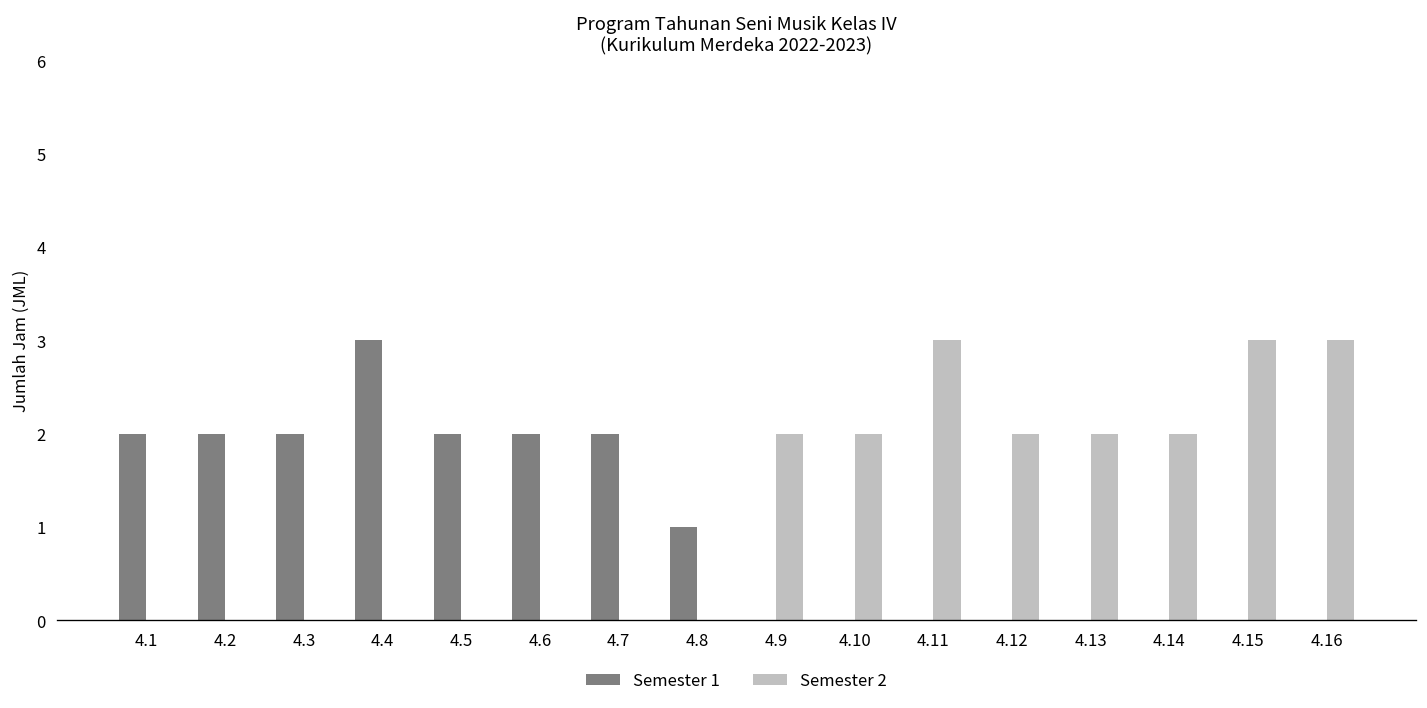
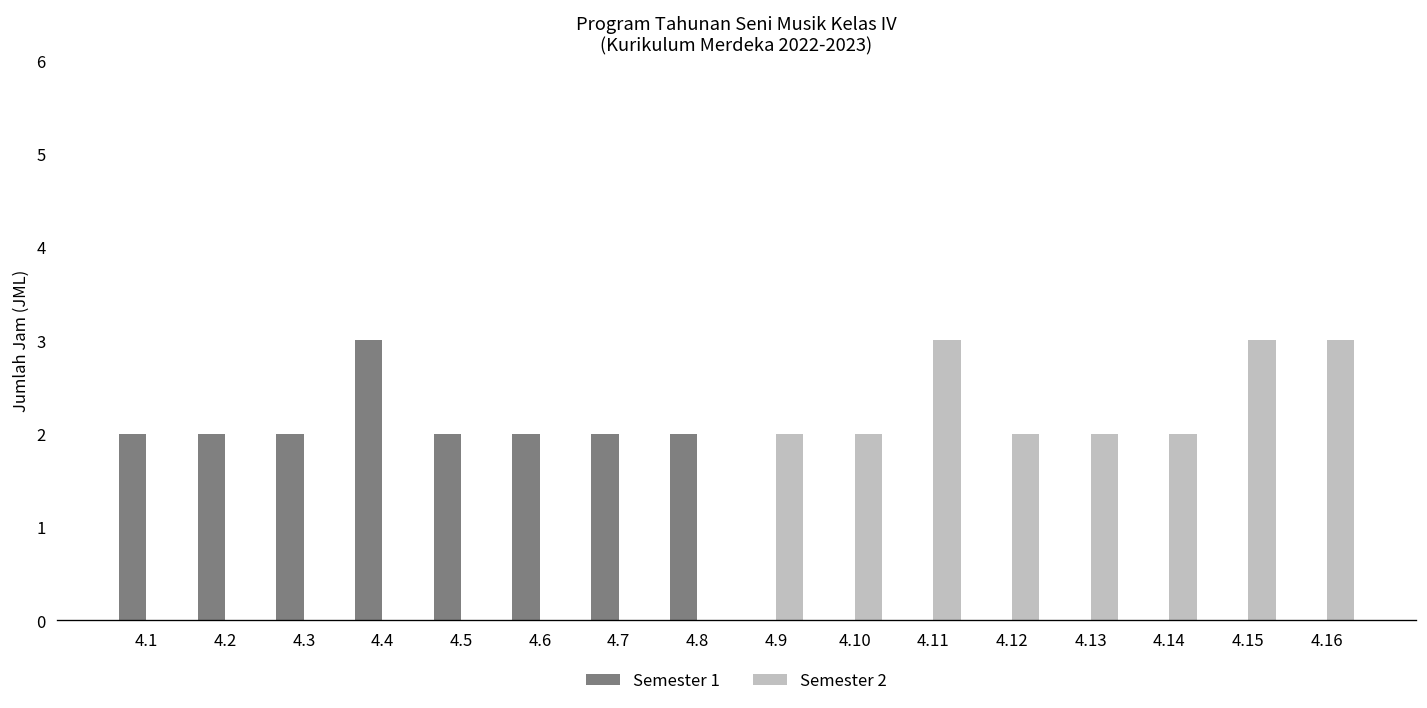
  {
    "Semester 1": {
      "4.1": 2,
      "4.2": 2,
      "4.3": 2,
      "4.4": 3,
      "4.5": 2,
      "4.6": 2,
      "4.7": 2,
-     "4.8": 1,
+     "4.8": 2,
      "4.9": 0,
      "4.10": 0,
      "4.11": 0,
      "4.12": 0,
      "4.13": 0,
      "4.14": 0,
      "4.15": 0,
      "4.16": 0
    },
    "Semester 2": {
      "4.1": 0,
      "4.2": 0,
      "4.3": 0,
      "4.4": 0,
      "4.5": 0,
      "4.6": 0,
      "4.7": 0,
      "4.8": 0,
      "4.9": 2,
      "4.10": 2,
      "4.11": 3,
      "4.12": 2,
      "4.13": 2,
      "4.14": 2,
      "4.15": 3,
      "4.16": 3
    }
  }
